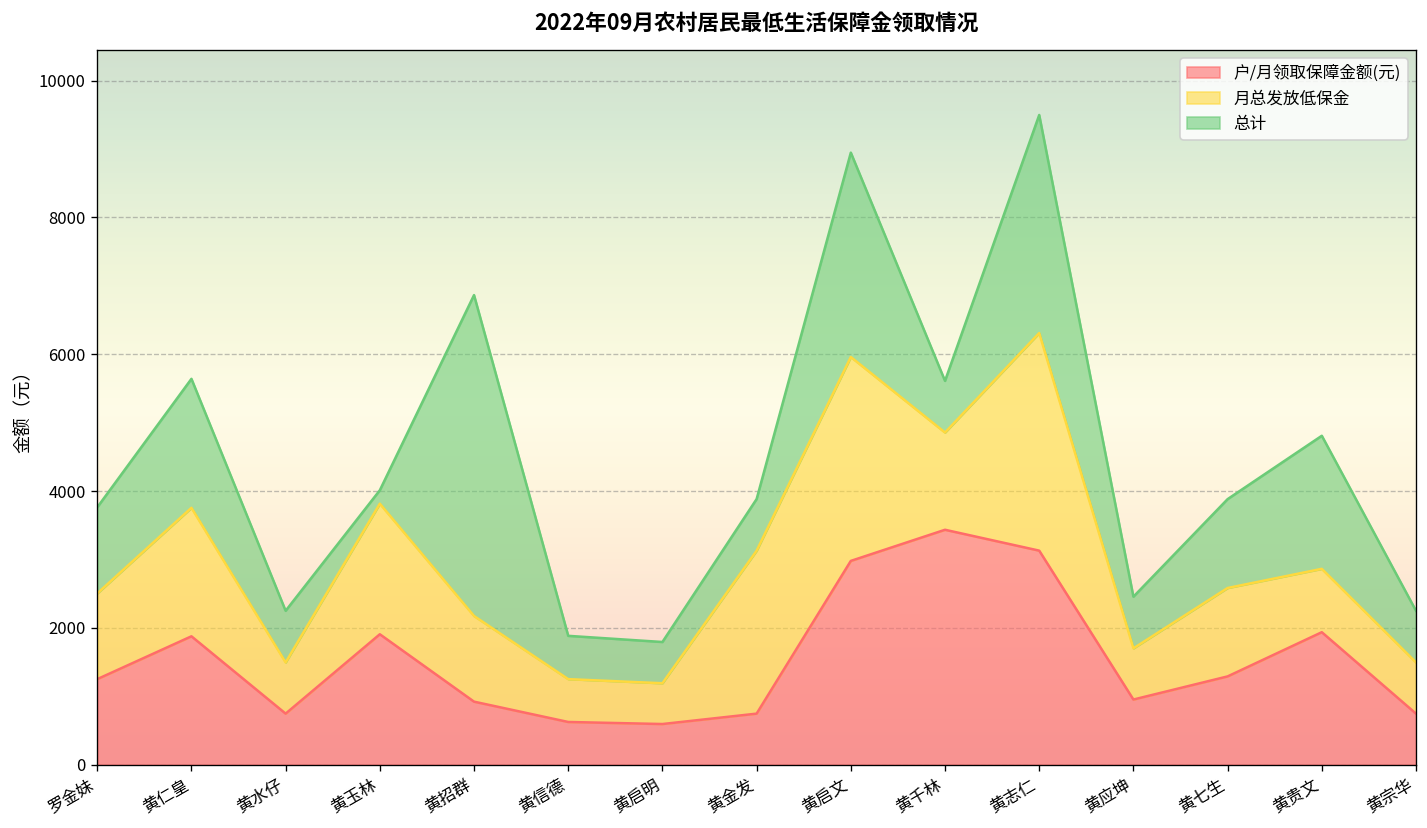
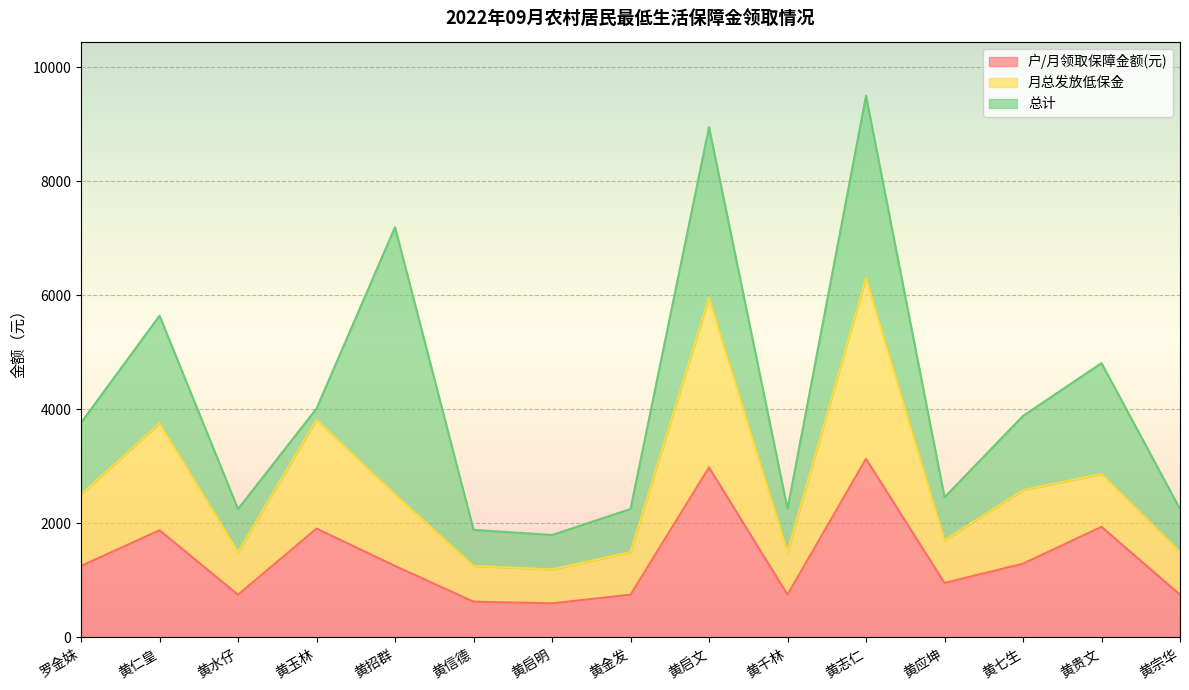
  {
    "户/月领取保障金额(元)": {
      "罗金妹": 1300,
      "黄仁皇": 1900,
      "黄水仔": 700,
      "黄玉林": 1900,
-     "黄招群": 900,
+     "黄招群": 1300,
      "黄信德": 600,
      "黄启明": 600,
      "黄金发": 700,
      "黄启文": 3000,
-     "黄千林": 3400,
+     "黄千林": 700,
      "黄志仁": 3100,
      "黄应坤": 1000,
      "黄七生": 1300,
      "黄贵文": 1900,
      "黄宗华": 700
    },
    "月总发放低保金": {
      "罗金妹": 1300,
      "黄仁皇": 1900,
      "黄水仔": 700,
      "黄玉林": 1900,
      "黄招群": 1300,
      "黄信德": 600,
      "黄启明": 600,
-     "黄金发": 2400,
+     "黄金发": 700,
      "黄启文": 3000,
-     "黄千林": 1400,
+     "黄千林": 700,
      "黄志仁": 3200,
      "黄应坤": 700,
      "黄七生": 1300,
      "黄贵文": 900,
      "黄宗华": 700
    },
    "总计": {
      "罗金妹": 1300,
      "黄仁皇": 1900,
      "黄水仔": 800,
      "黄玉林": 200,
      "黄招群": 4700,
      "黄信德": 600,
      "黄启明": 600,
      "黄金发": 800,
      "黄启文": 3000,
      "黄千林": 800,
      "黄志仁": 3200,
      "黄应坤": 800,
      "黄七生": 1300,
      "黄贵文": 1900,
      "黄宗华": 800
    }
  }
